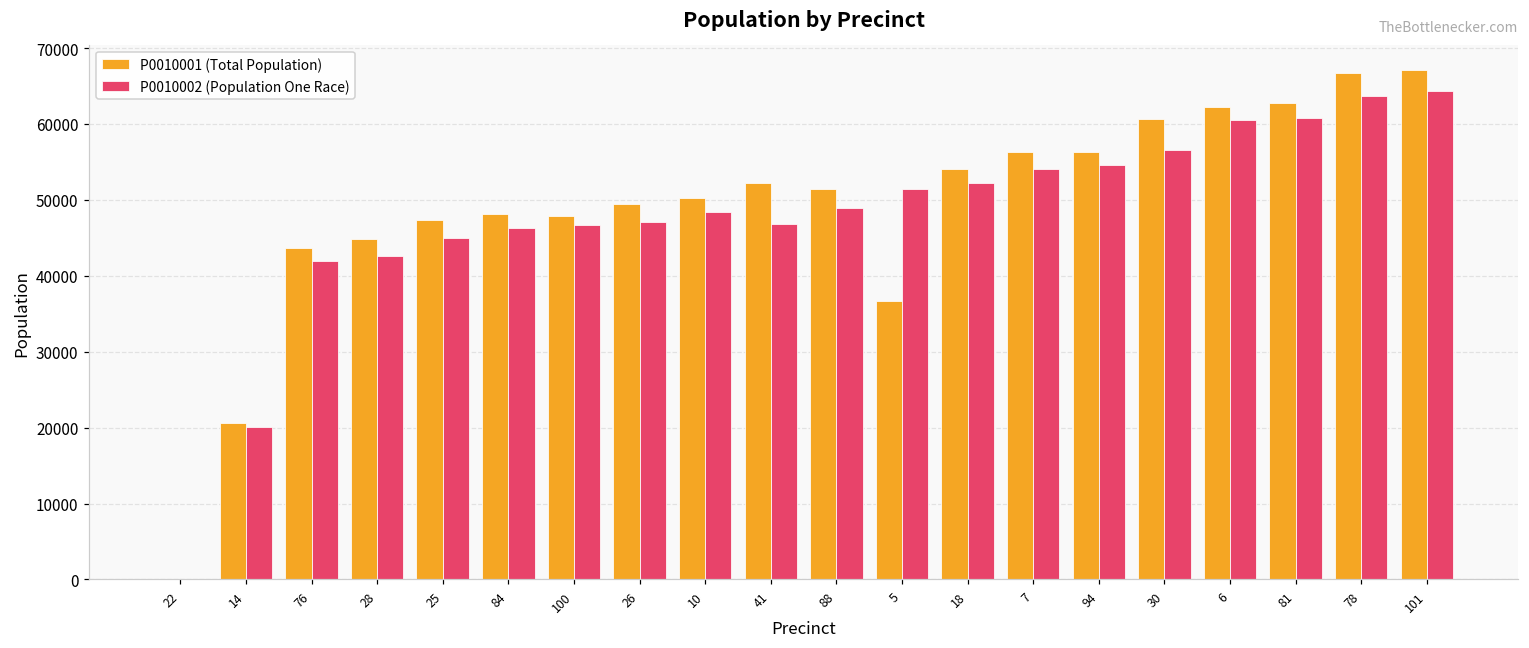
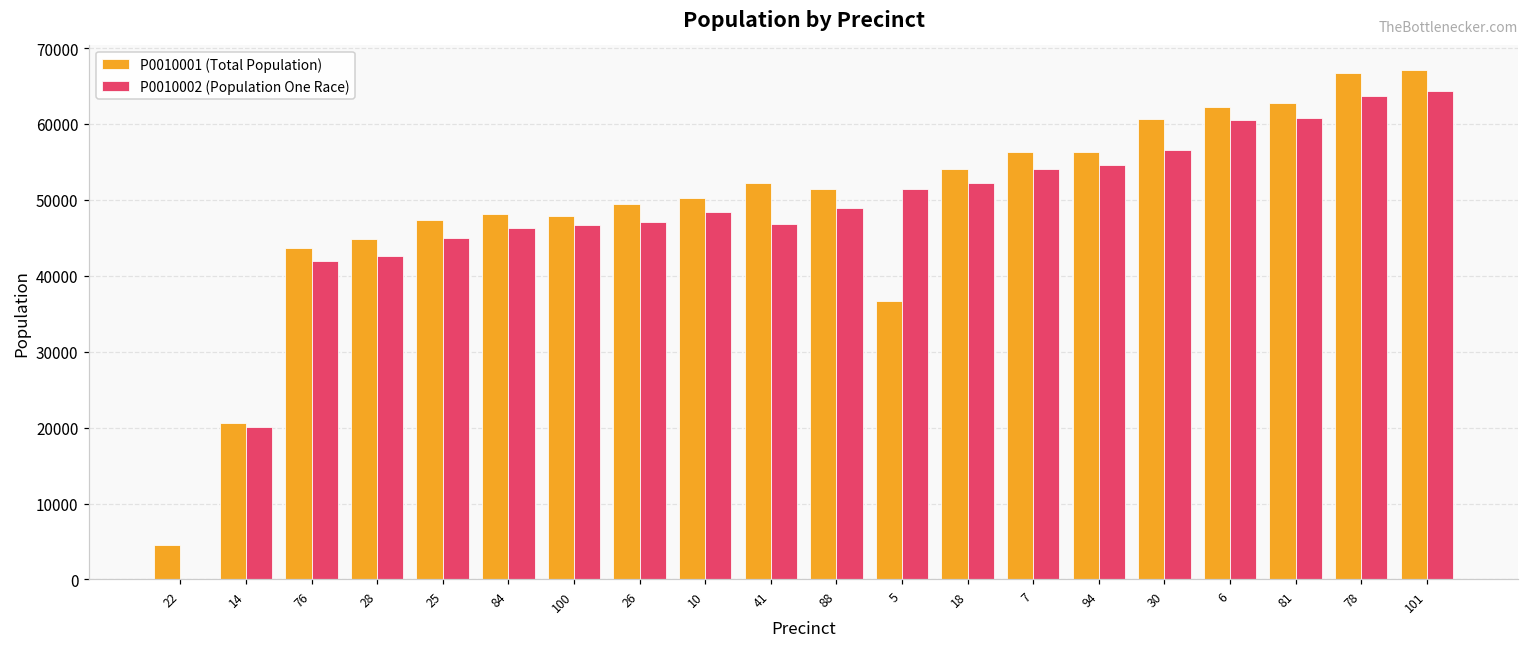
  {
    "P0010001 (Total Population)": {
-     "22": 0,
+     "22": 4000,
      "14": 21000,
      "76": 44000,
      "28": 45000,
      "25": 47000,
      "84": 48000,
      "100": 48000,
      "26": 50000,
      "10": 50000,
      "41": 52000,
      "88": 51000,
      "5": 37000,
      "18": 54000,
      "7": 56000,
      "94": 56000,
      "30": 61000,
      "6": 62000,
      "81": 63000,
      "78": 67000,
      "101": 67000
    },
    "P0010002 (Population One Race)": {
      "14": 20000,
      "76": 42000,
      "28": 43000,
      "25": 45000,
      "84": 46000,
      "100": 47000,
      "26": 47000,
      "10": 48000,
      "41": 47000,
      "88": 49000,
      "5": 51000,
      "18": 52000,
      "7": 54000,
      "94": 55000,
      "30": 57000,
      "6": 60000,
      "81": 61000,
      "78": 64000,
      "101": 64000
    }
  }
